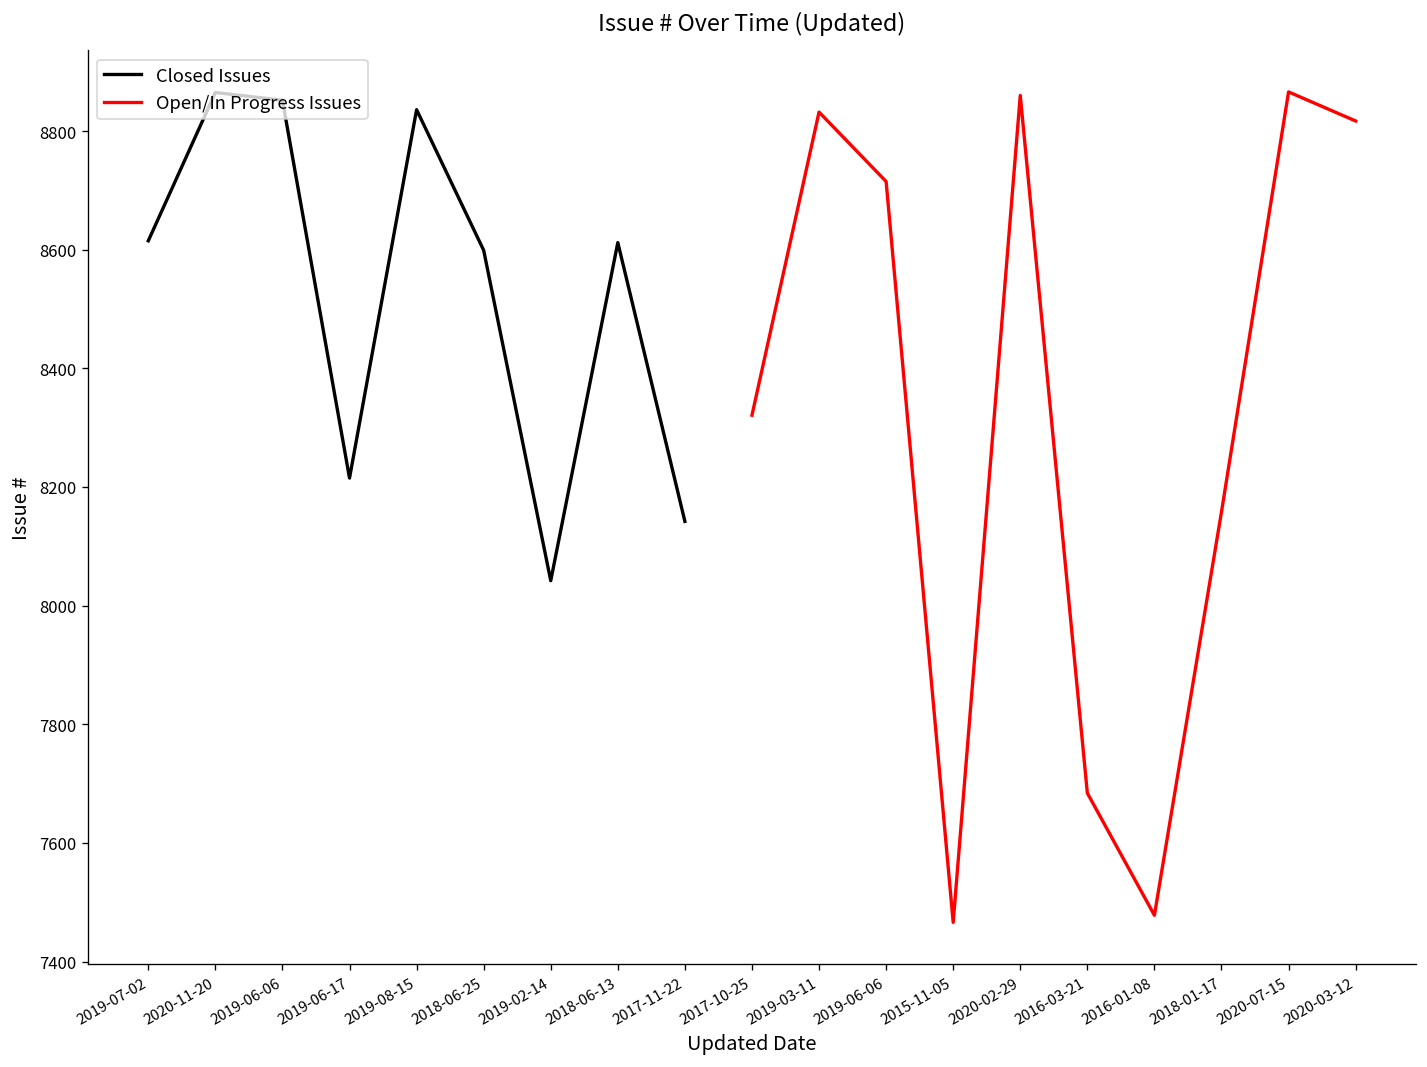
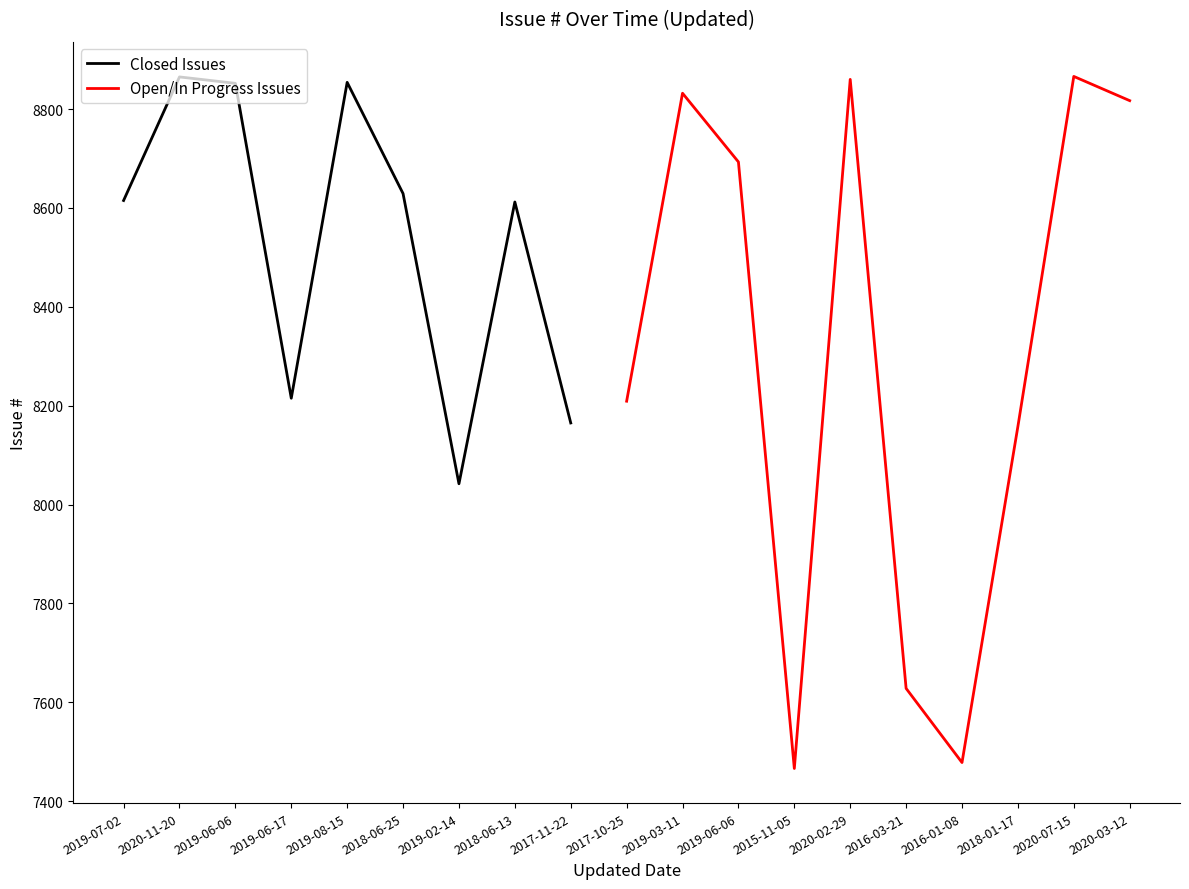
  {
    "Closed Issues": {
      "2019-07-02": 8620,
      "2019-06-17": 8220,
-     "2019-08-15": 8840,
-     "2018-06-25": 8600,
+     "2019-08-15": 8850,
+     "2018-06-25": 8630,
      "2019-02-14": 8040,
      "2018-06-13": 8610,
-     "2017-11-22": 8140
+     "2017-11-22": 8170
    },
    "Open/In Progress Issues": {
-     "2017-10-25": 8320,
+     "2017-10-25": 8210,
      "2019-03-11": 8830,
-     "2019-06-06": 8720,
+     "2019-06-06": 8690,
      "2015-11-05": 7470,
      "2020-02-29": 8860,
-     "2016-03-21": 7680,
+     "2016-03-21": 7630,
      "2016-01-08": 7480,
      "2018-01-17": 8160,
      "2020-07-15": 8870,
      "2020-03-12": 8820
    }
  }
